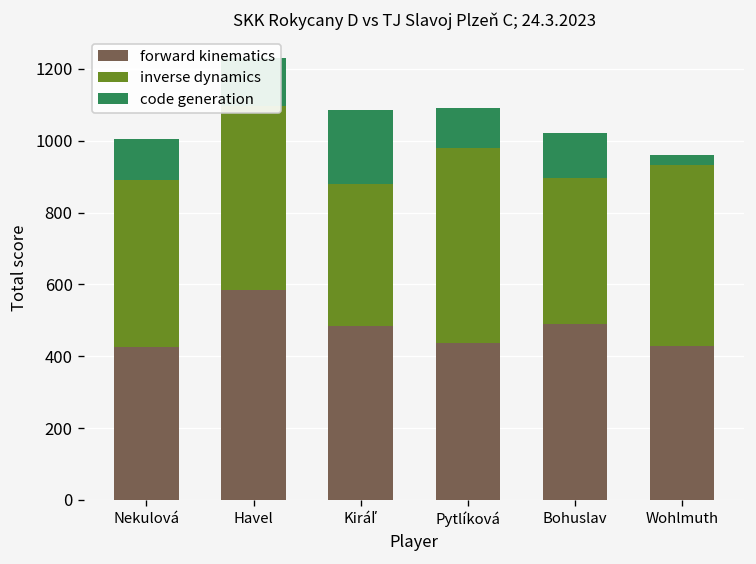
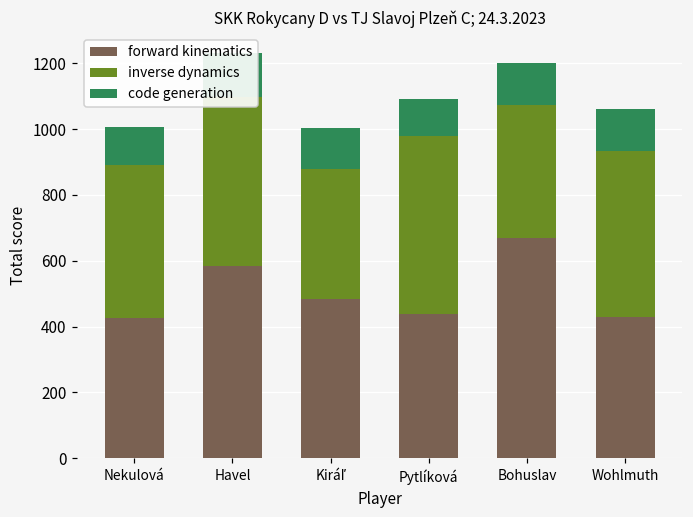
  {
    "forward kinematics": {
      "Nekulová": 430,
      "Havel": 590,
      "Kiráľ": 480,
      "Pytlíková": 440,
-     "Bohuslav": 490,
+     "Bohuslav": 670,
      "Wohlmuth": 430
    },
    "inverse dynamics": {
      "Nekulová": 470,
      "Kiráľ": 400,
      "Pytlíková": 540,
      "Bohuslav": 410,
      "Wohlmuth": 500
    },
    "code generation": {
      "Nekulová": 110,
-     "Kiráľ": 210,
+     "Kiráľ": 120,
      "Pytlíková": 110,
      "Bohuslav": 130,
-     "Wohlmuth": 30
+     "Wohlmuth": 130
    }
  }
